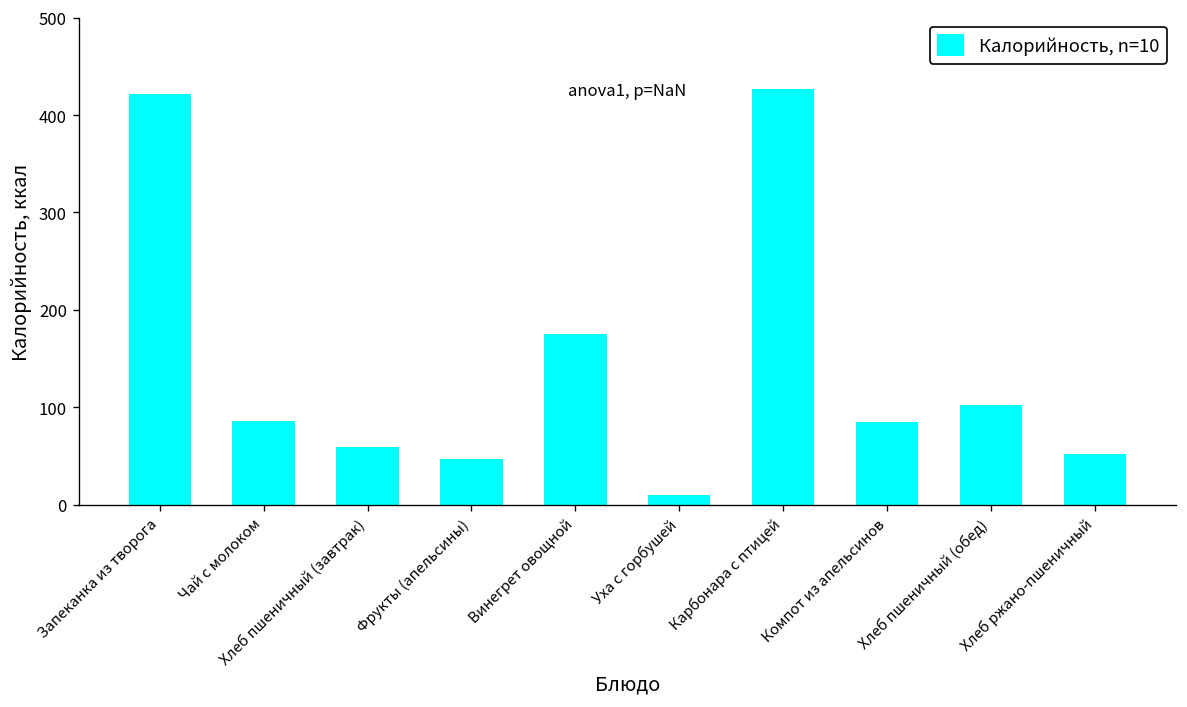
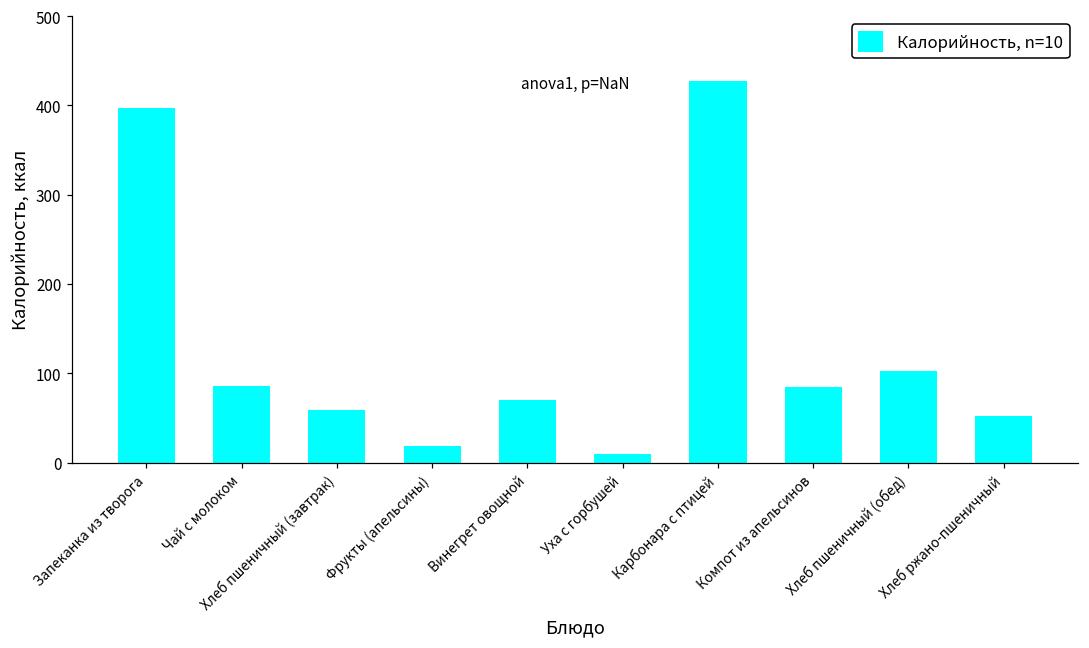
  {
-   "Запеканка из творога": 420,
+   "Запеканка из творога": 400,
    "Чай с молоком": 90,
    "Хлеб пшеничный (завтрак)": 60,
-   "Фрукты (апельсины)": 50,
-   "Винегрет овощной": 170,
+   "Фрукты (апельсины)": 20,
+   "Винегрет овощной": 70,
    "Уха с горбушей": 10,
    "Карбонара с птицей": 430,
    "Компот из апельсинов": 90,
    "Хлеб пшеничный (обед)": 100,
    "Хлеб ржано-пшеничный": 50
  }
